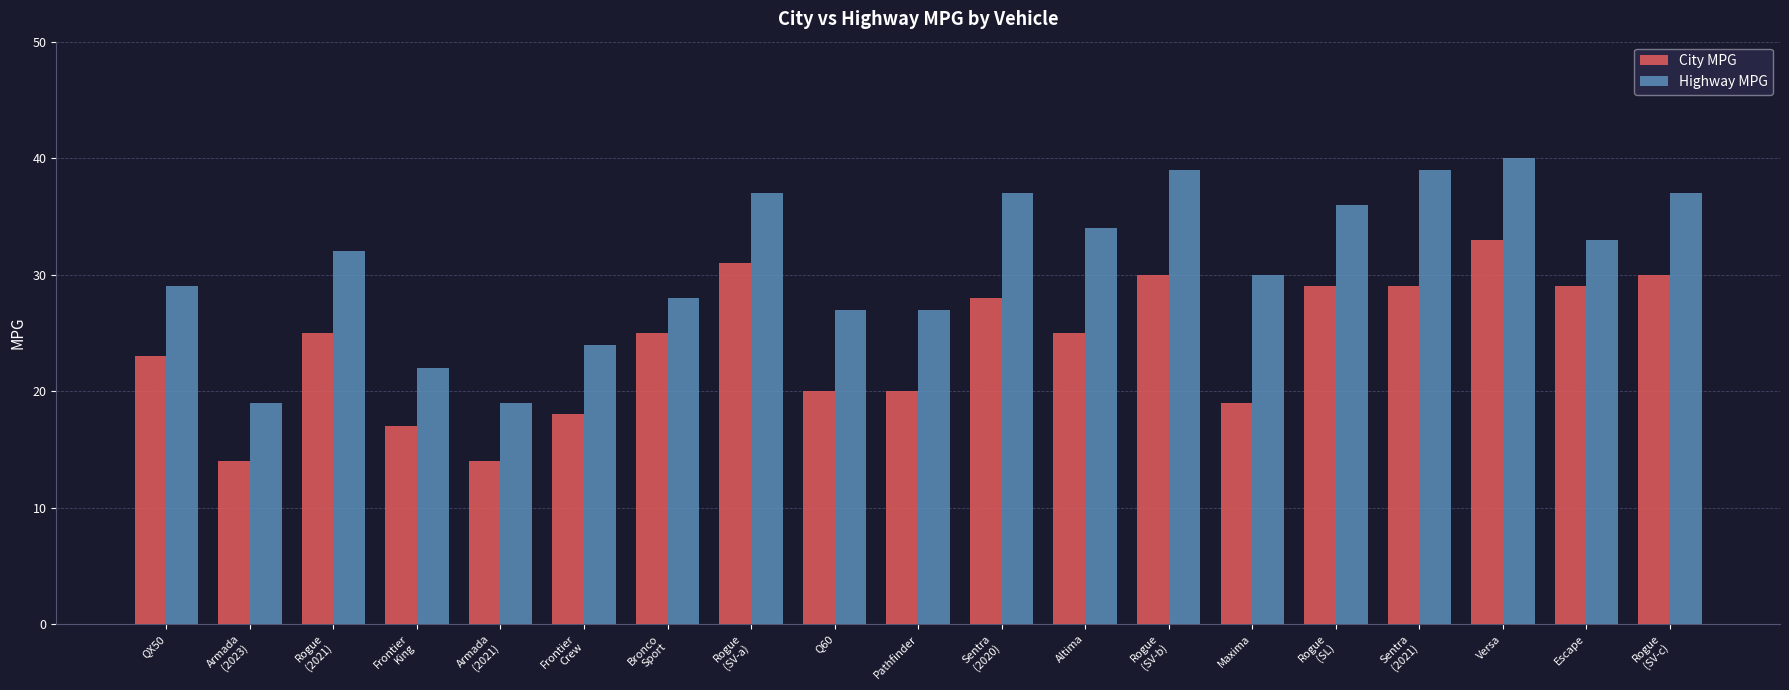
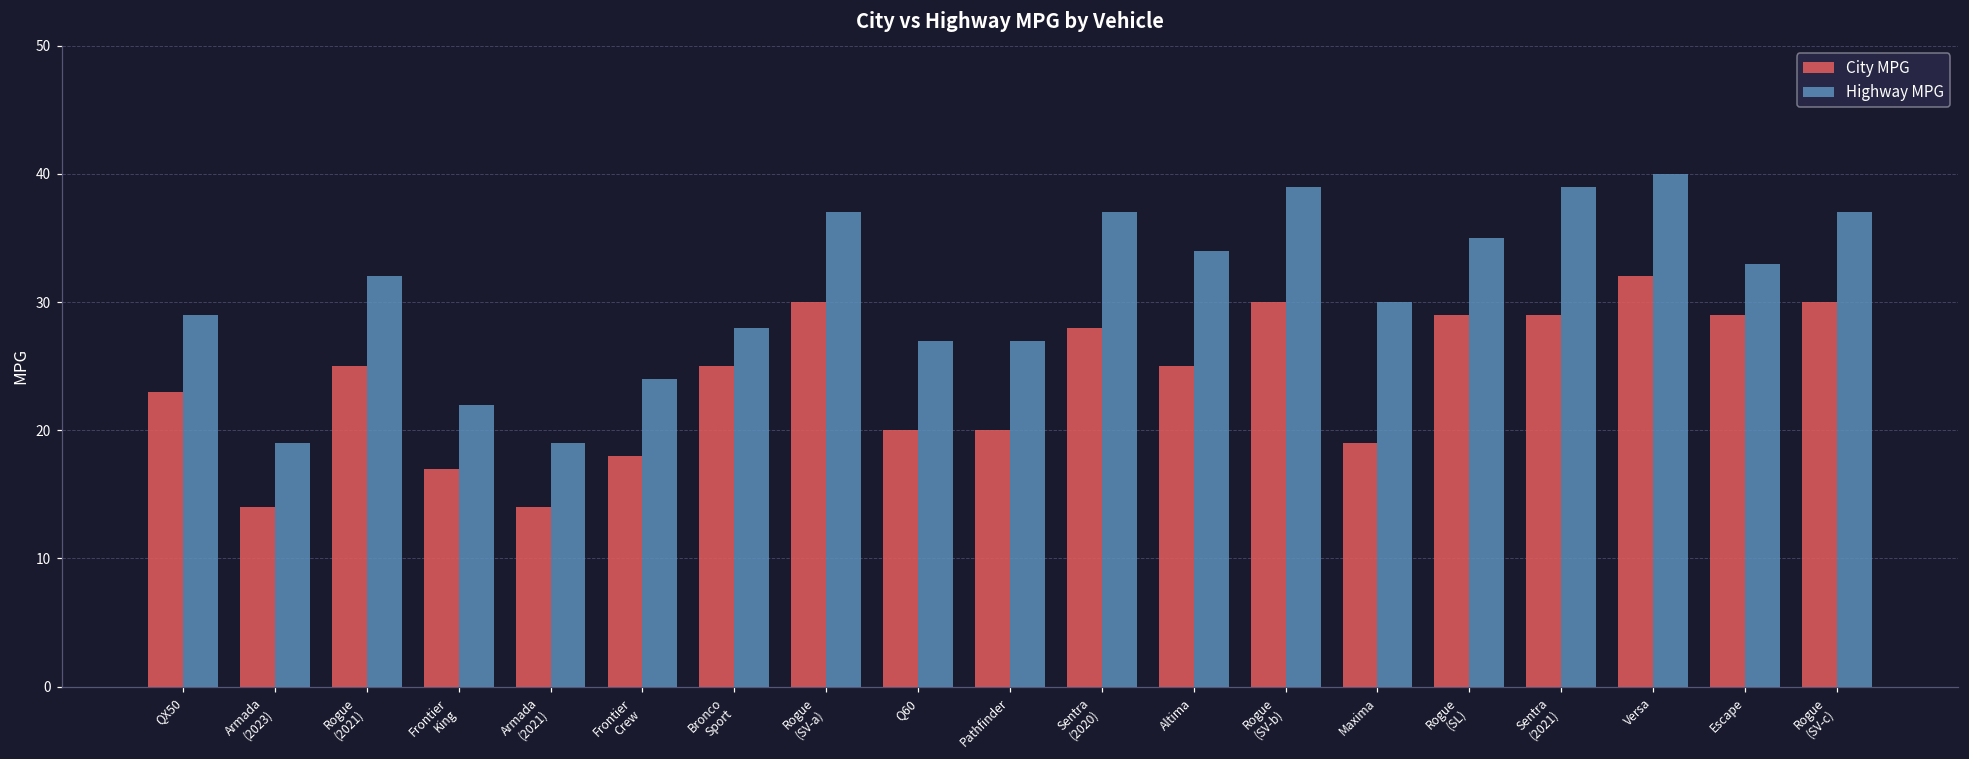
  {
    "City MPG": {
      "QX50": 23,
      "Armada (2023)": 14,
      "Rogue (2021)": 25,
      "Frontier King": 17,
      "Armada (2021)": 14,
      "Frontier Crew": 18,
      "Bronco Sport": 25,
-     "Rogue (SV-a)": 31,
+     "Rogue (SV-a)": 30,
      "Q60": 20,
      "Pathfinder": 20,
      "Sentra (2020)": 28,
      "Altima": 25,
      "Rogue (SV-b)": 30,
      "Maxima": 19,
      "Rogue (SL)": 29,
      "Sentra (2021)": 29,
-     "Versa": 33,
+     "Versa": 32,
      "Escape": 29,
      "Rogue (SV-c)": 30
    },
    "Highway MPG": {
      "QX50": 29,
      "Armada (2023)": 19,
      "Rogue (2021)": 32,
      "Frontier King": 22,
      "Armada (2021)": 19,
      "Frontier Crew": 24,
      "Bronco Sport": 28,
      "Rogue (SV-a)": 37,
      "Q60": 27,
      "Pathfinder": 27,
      "Sentra (2020)": 37,
      "Altima": 34,
      "Rogue (SV-b)": 39,
      "Maxima": 30,
-     "Rogue (SL)": 36,
+     "Rogue (SL)": 35,
      "Sentra (2021)": 39,
      "Versa": 40,
      "Escape": 33,
      "Rogue (SV-c)": 37
    }
  }
